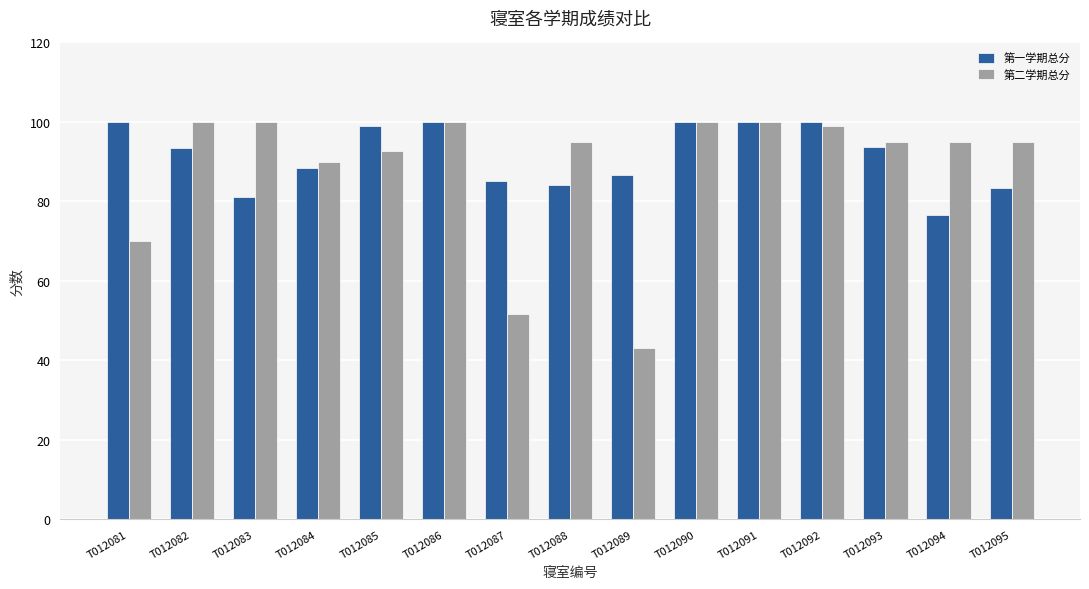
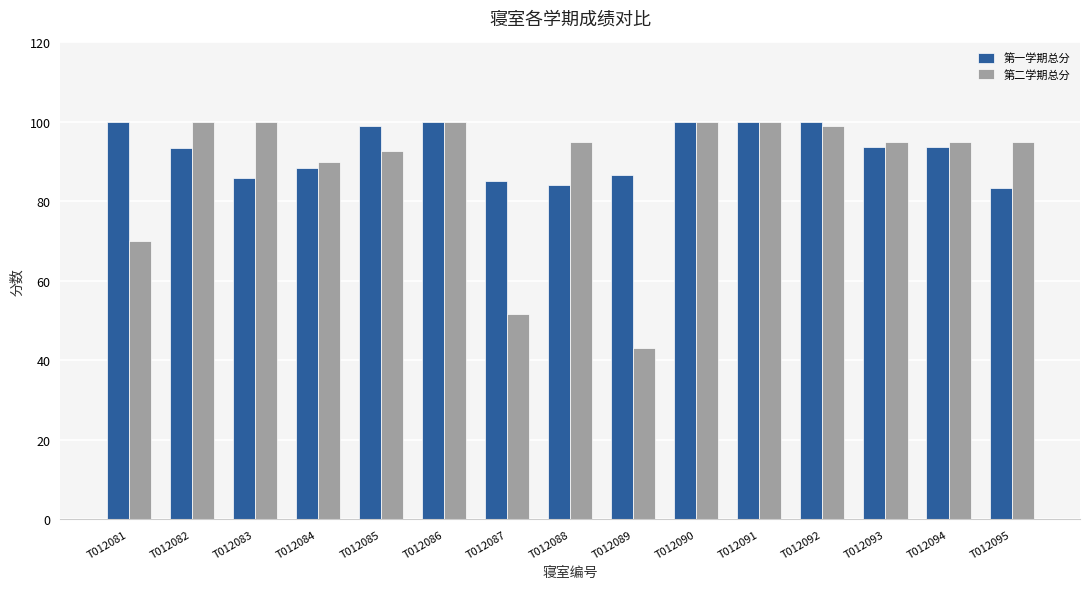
  {
    "第一学期总分": {
      "T012081": 100,
      "T012082": 93,
-     "T012083": 81,
+     "T012083": 86,
      "T012084": 88,
      "T012085": 99,
      "T012086": 100,
      "T012087": 85,
      "T012088": 84,
      "T012089": 87,
      "T012090": 100,
      "T012091": 100,
      "T012092": 100,
      "T012093": 94,
-     "T012094": 76,
+     "T012094": 94,
      "T012095": 83
    },
    "第二学期总分": {
      "T012081": 70,
      "T012082": 100,
      "T012083": 100,
      "T012084": 90,
      "T012085": 93,
      "T012086": 100,
      "T012087": 52,
      "T012088": 95,
      "T012089": 43,
      "T012090": 100,
      "T012091": 100,
      "T012092": 99,
      "T012093": 95,
      "T012094": 95,
      "T012095": 95
    }
  }
